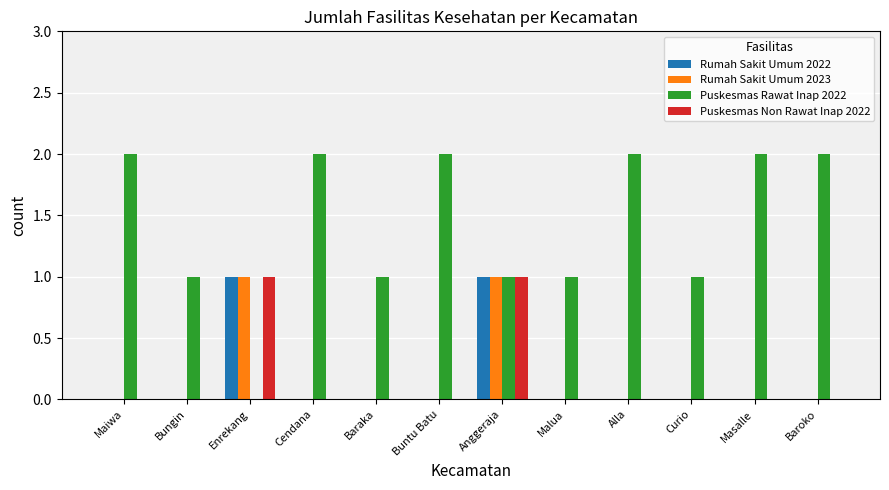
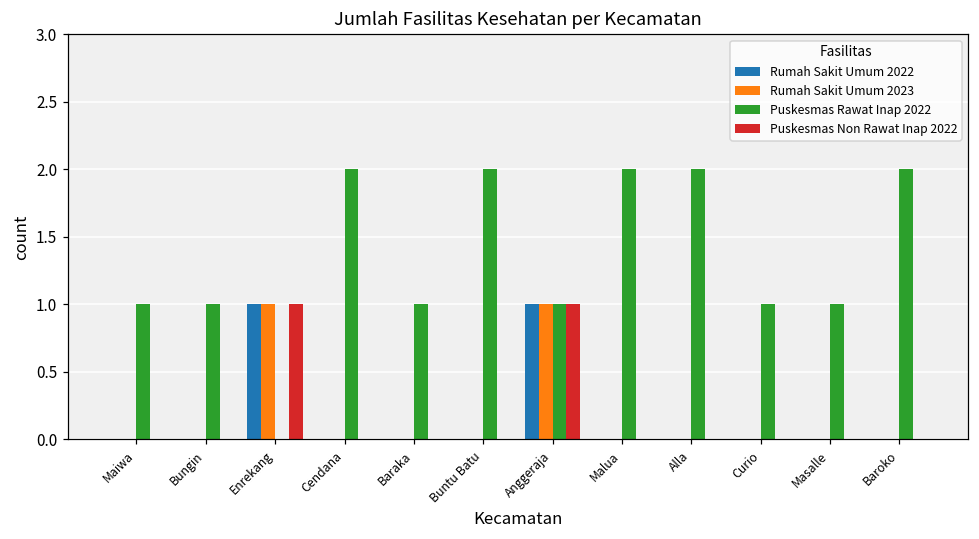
  {
    "Rumah Sakit Umum 2022": {
      "Maiwa": 0,
      "Bungin": 0,
      "Enrekang": 1,
      "Cendana": 0,
      "Baraka": 0,
      "Buntu Batu": 0,
      "Anggeraja": 1,
      "Malua": 0,
      "Alla": 0,
      "Curio": 0,
      "Masalle": 0,
      "Baroko": 0
    },
    "Rumah Sakit Umum 2023": {
      "Maiwa": 0,
      "Bungin": 0,
      "Enrekang": 1,
      "Cendana": 0,
      "Baraka": 0,
      "Buntu Batu": 0,
      "Anggeraja": 1,
      "Malua": 0,
      "Alla": 0,
      "Curio": 0,
      "Masalle": 0,
      "Baroko": 0
    },
    "Puskesmas Rawat Inap 2022": {
-     "Maiwa": 2,
+     "Maiwa": 1,
      "Bungin": 1,
      "Enrekang": 0,
      "Cendana": 2,
      "Baraka": 1,
      "Buntu Batu": 2,
      "Anggeraja": 1,
-     "Malua": 1,
+     "Malua": 2,
      "Alla": 2,
      "Curio": 1,
-     "Masalle": 2,
+     "Masalle": 1,
      "Baroko": 2
    },
    "Puskesmas Non Rawat Inap 2022": {
      "Maiwa": 0,
      "Bungin": 0,
      "Enrekang": 1,
      "Cendana": 0,
      "Baraka": 0,
      "Buntu Batu": 0,
      "Anggeraja": 1,
      "Malua": 0,
      "Alla": 0,
      "Curio": 0,
      "Masalle": 0,
      "Baroko": 0
    }
  }
